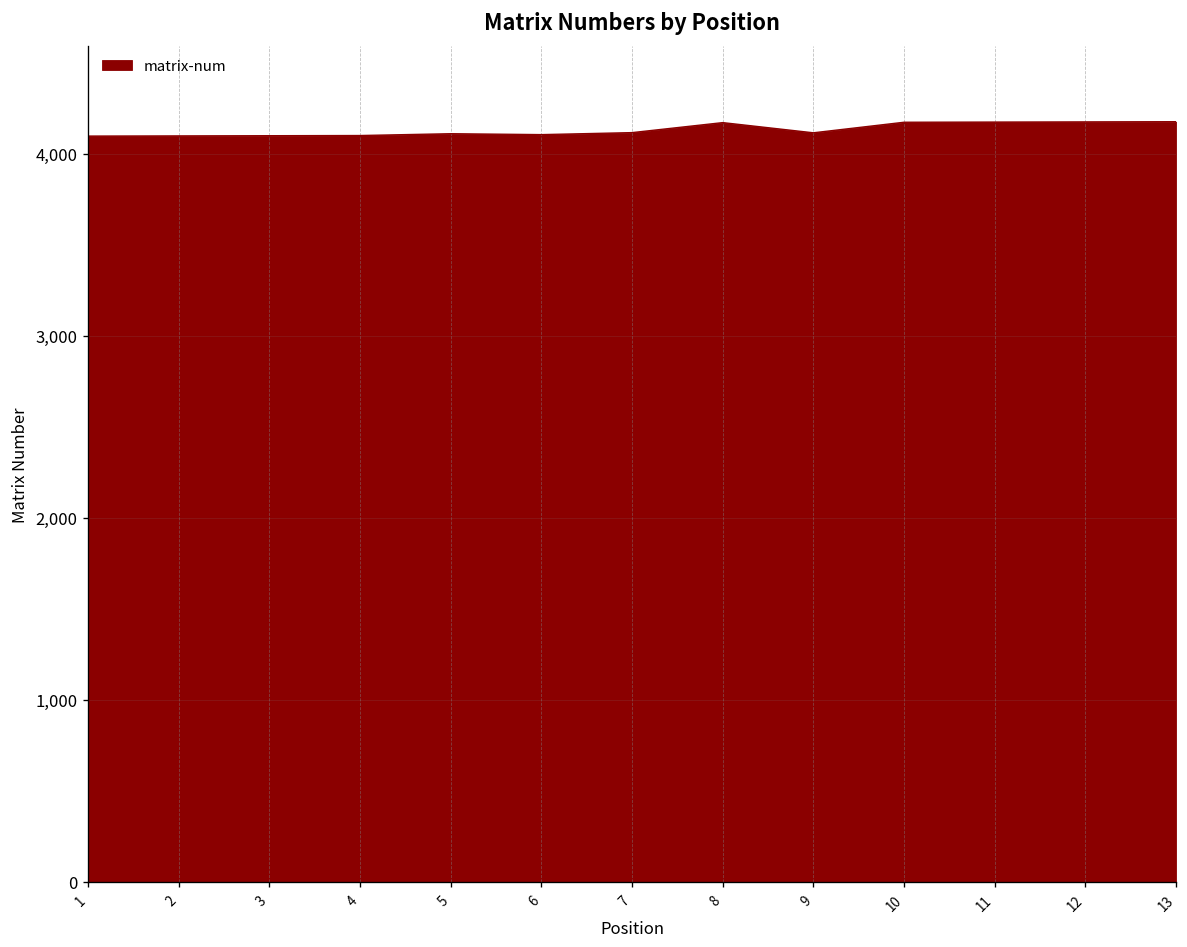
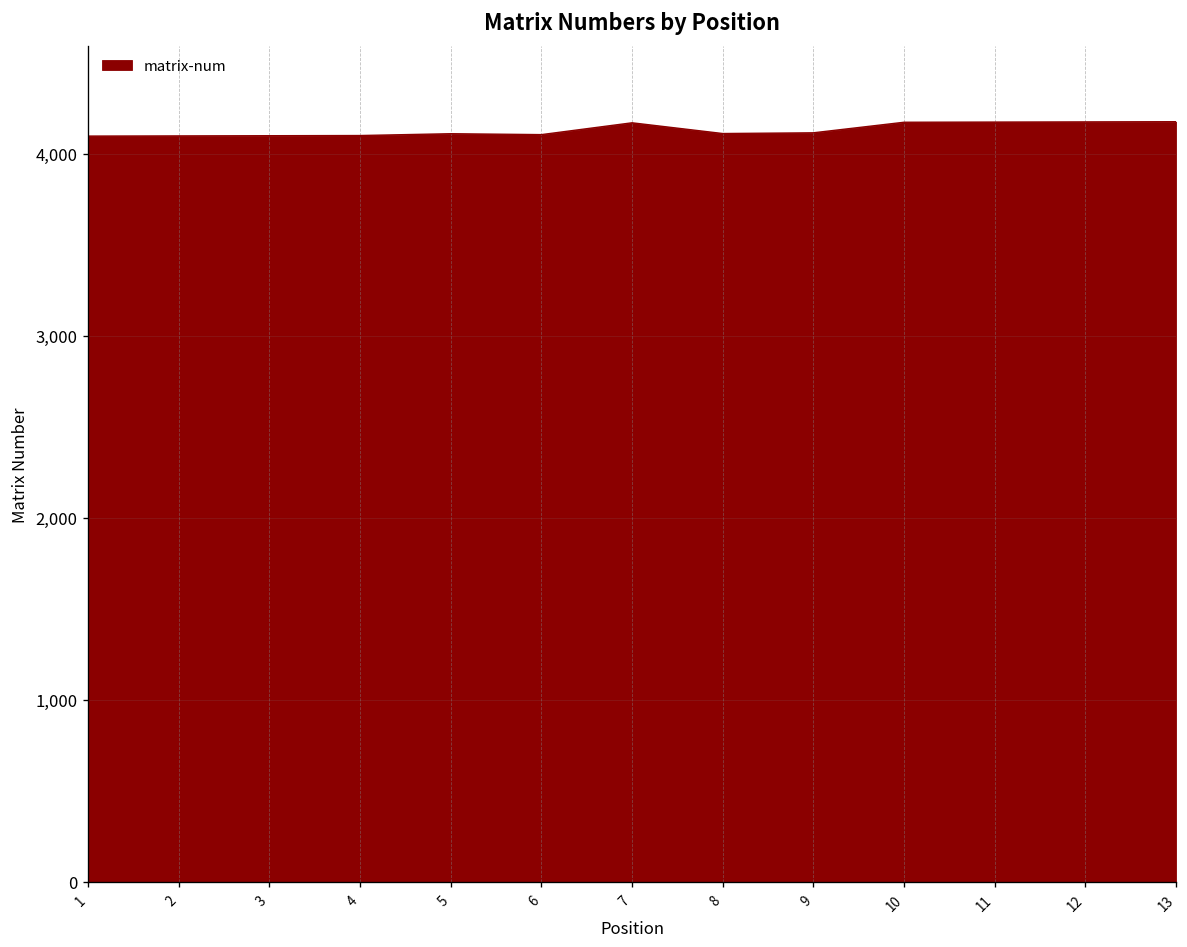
  {
    "1": "4,100",
    "2": "4,100",
    "3": "4,100",
    "4": "4,100",
    "5": "4,110",
    "6": "4,110",
-   "7": "4,120",
-   "8": "4,170",
+   "7": "4,170",
+   "8": "4,110",
    "9": "4,120",
    "10": "4,170",
    "11": "4,180",
    "12": "4,180",
    "13": "4,180"
  }
